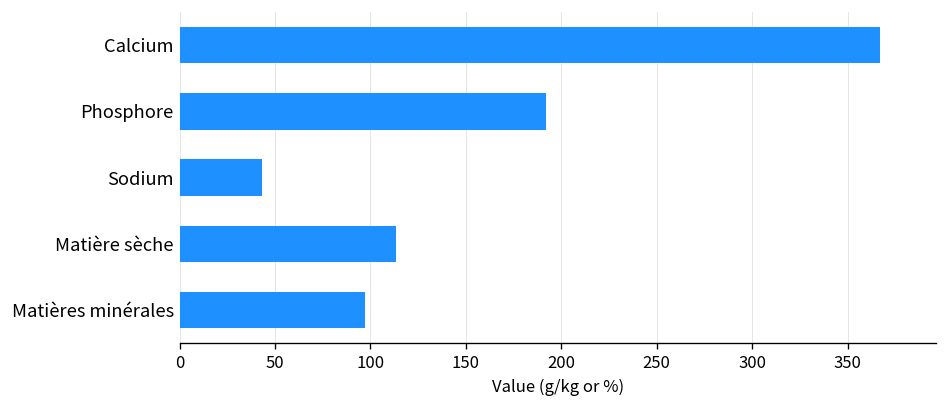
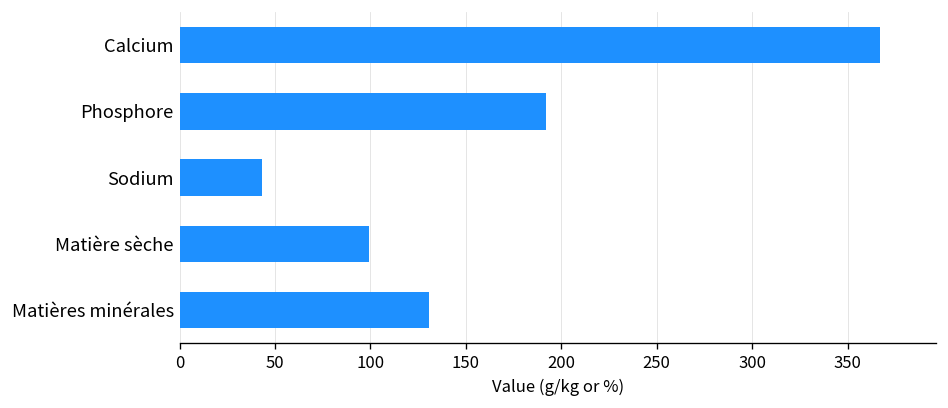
  {
    "Calcium": 367,
    "Phosphore": 192,
    "Sodium": 43,
-   "Matière sèche": 114,
-   "Matières minérales": 97
+   "Matière sèche": 99,
+   "Matières minérales": 131
  }
